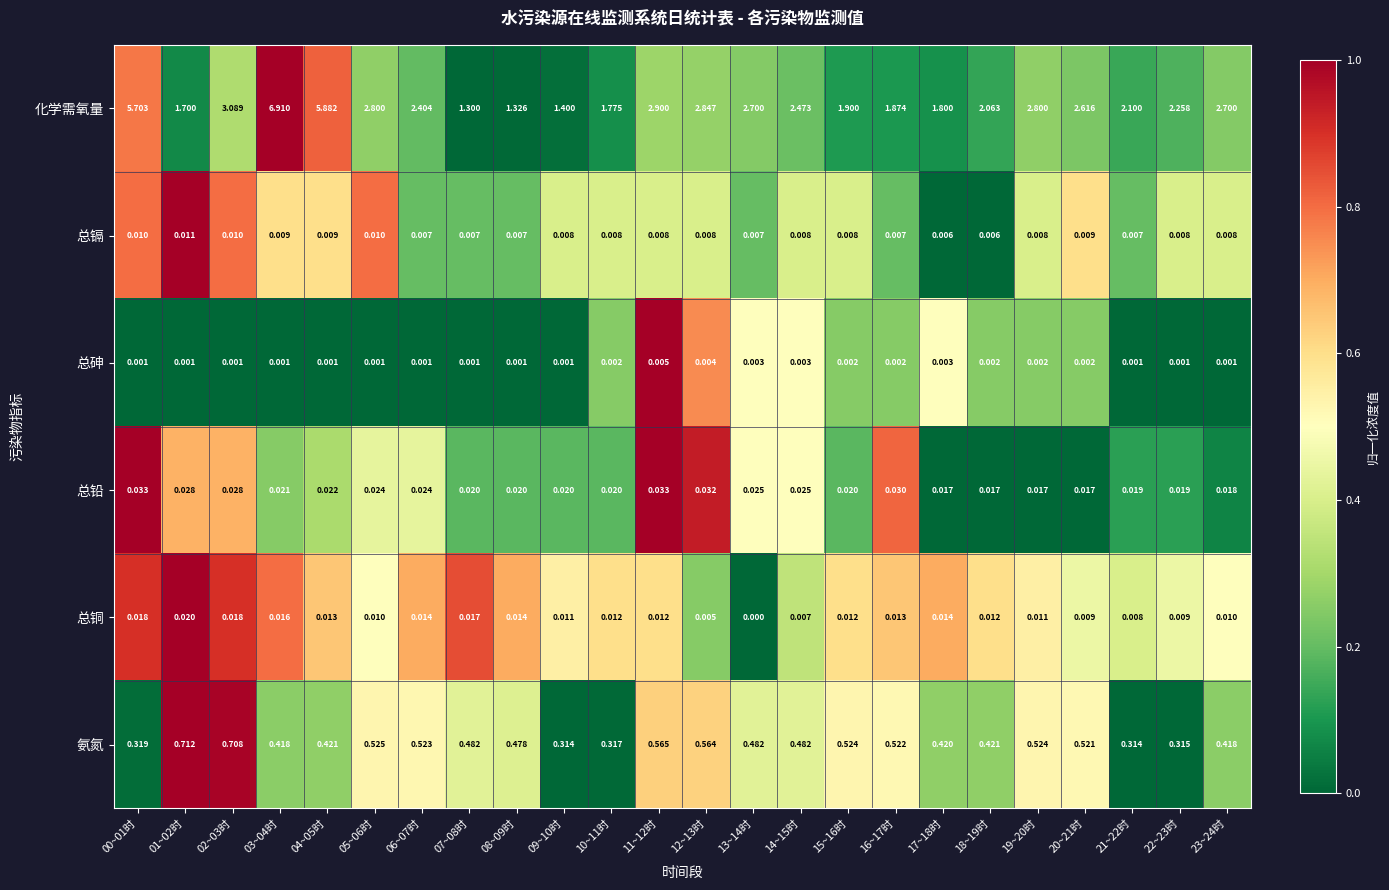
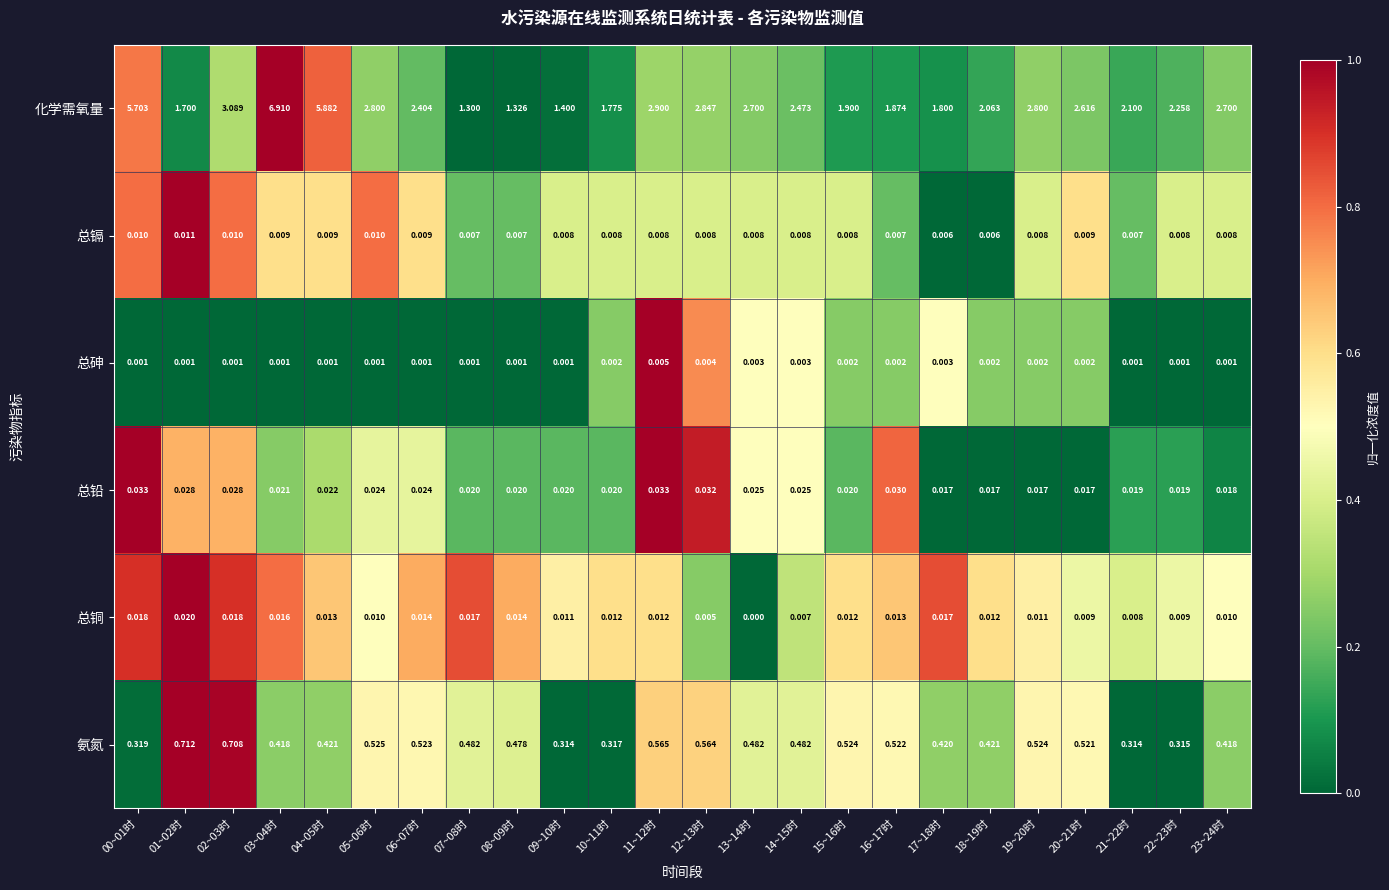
  {
    "化学需氧量": {
      "00~01时": 5.703,
      "01~02时": 1.700,
      "02~03时": 3.089,
      "03~04时": 6.910,
      "04~05时": 5.882,
      "05~06时": 2.800,
      "06~07时": 2.404,
      "07~08时": 1.300,
      "08~09时": 1.326,
      "09~10时": 1.400,
      "10~11时": 1.775,
      "11~12时": 2.900,
      "12~13时": 2.847,
      "13~14时": 2.700,
      "14~15时": 2.473,
      "15~16时": 1.900,
      "16~17时": 1.874,
      "17~18时": 1.800,
      "18~19时": 2.063,
      "19~20时": 2.800,
      "20~21时": 2.616,
      "21~22时": 2.100,
      "22~23时": 2.258,
      "23~24时": 2.700
    },
    "总镉": {
      "00~01时": 0.010,
      "01~02时": 0.011,
      "02~03时": 0.010,
      "03~04时": 0.009,
      "04~05时": 0.009,
      "05~06时": 0.010,
-     "06~07时": 0.007,
+     "06~07时": 0.009,
      "07~08时": 0.007,
      "08~09时": 0.007,
      "09~10时": 0.008,
      "10~11时": 0.008,
      "11~12时": 0.008,
      "12~13时": 0.008,
-     "13~14时": 0.007,
+     "13~14时": 0.008,
      "14~15时": 0.008,
      "15~16时": 0.008,
      "16~17时": 0.007,
      "17~18时": 0.006,
      "18~19时": 0.006,
      "19~20时": 0.008,
      "20~21时": 0.009,
      "21~22时": 0.007,
      "22~23时": 0.008,
      "23~24时": 0.008
    },
    "总砷": {
      "00~01时": 0.001,
      "01~02时": 0.001,
      "02~03时": 0.001,
      "03~04时": 0.001,
      "04~05时": 0.001,
      "05~06时": 0.001,
      "06~07时": 0.001,
      "07~08时": 0.001,
      "08~09时": 0.001,
      "09~10时": 0.001,
      "10~11时": 0.002,
      "11~12时": 0.005,
      "12~13时": 0.004,
      "13~14时": 0.003,
      "14~15时": 0.003,
      "15~16时": 0.002,
      "16~17时": 0.002,
      "17~18时": 0.003,
      "18~19时": 0.002,
      "19~20时": 0.002,
      "20~21时": 0.002,
      "21~22时": 0.001,
      "22~23时": 0.001,
      "23~24时": 0.001
    },
    "总铅": {
      "00~01时": 0.033,
      "01~02时": 0.028,
      "02~03时": 0.028,
      "03~04时": 0.021,
      "04~05时": 0.022,
      "05~06时": 0.024,
      "06~07时": 0.024,
      "07~08时": 0.020,
      "08~09时": 0.020,
      "09~10时": 0.020,
      "10~11时": 0.020,
      "11~12时": 0.033,
      "12~13时": 0.032,
      "13~14时": 0.025,
      "14~15时": 0.025,
      "15~16时": 0.020,
      "16~17时": 0.030,
      "17~18时": 0.017,
      "18~19时": 0.017,
      "19~20时": 0.017,
      "20~21时": 0.017,
      "21~22时": 0.019,
      "22~23时": 0.019,
      "23~24时": 0.018
    },
    "总铜": {
      "00~01时": 0.018,
      "01~02时": 0.020,
      "02~03时": 0.018,
      "03~04时": 0.016,
      "04~05时": 0.013,
      "05~06时": 0.010,
      "06~07时": 0.014,
      "07~08时": 0.017,
      "08~09时": 0.014,
      "09~10时": 0.011,
      "10~11时": 0.012,
      "11~12时": 0.012,
      "12~13时": 0.005,
      "13~14时": 0.000,
      "14~15时": 0.007,
      "15~16时": 0.012,
      "16~17时": 0.013,
-     "17~18时": 0.014,
+     "17~18时": 0.017,
      "18~19时": 0.012,
      "19~20时": 0.011,
      "20~21时": 0.009,
      "21~22时": 0.008,
      "22~23时": 0.009,
      "23~24时": 0.010
    },
    "氨氮": {
      "00~01时": 0.319,
      "01~02时": 0.712,
      "02~03时": 0.708,
      "03~04时": 0.418,
      "04~05时": 0.421,
      "05~06时": 0.525,
      "06~07时": 0.523,
      "07~08时": 0.482,
      "08~09时": 0.478,
      "09~10时": 0.314,
      "10~11时": 0.317,
      "11~12时": 0.565,
      "12~13时": 0.564,
      "13~14时": 0.482,
      "14~15时": 0.482,
      "15~16时": 0.524,
      "16~17时": 0.522,
      "17~18时": 0.420,
      "18~19时": 0.421,
      "19~20时": 0.524,
      "20~21时": 0.521,
      "21~22时": 0.314,
      "22~23时": 0.315,
      "23~24时": 0.418
    }
  }
